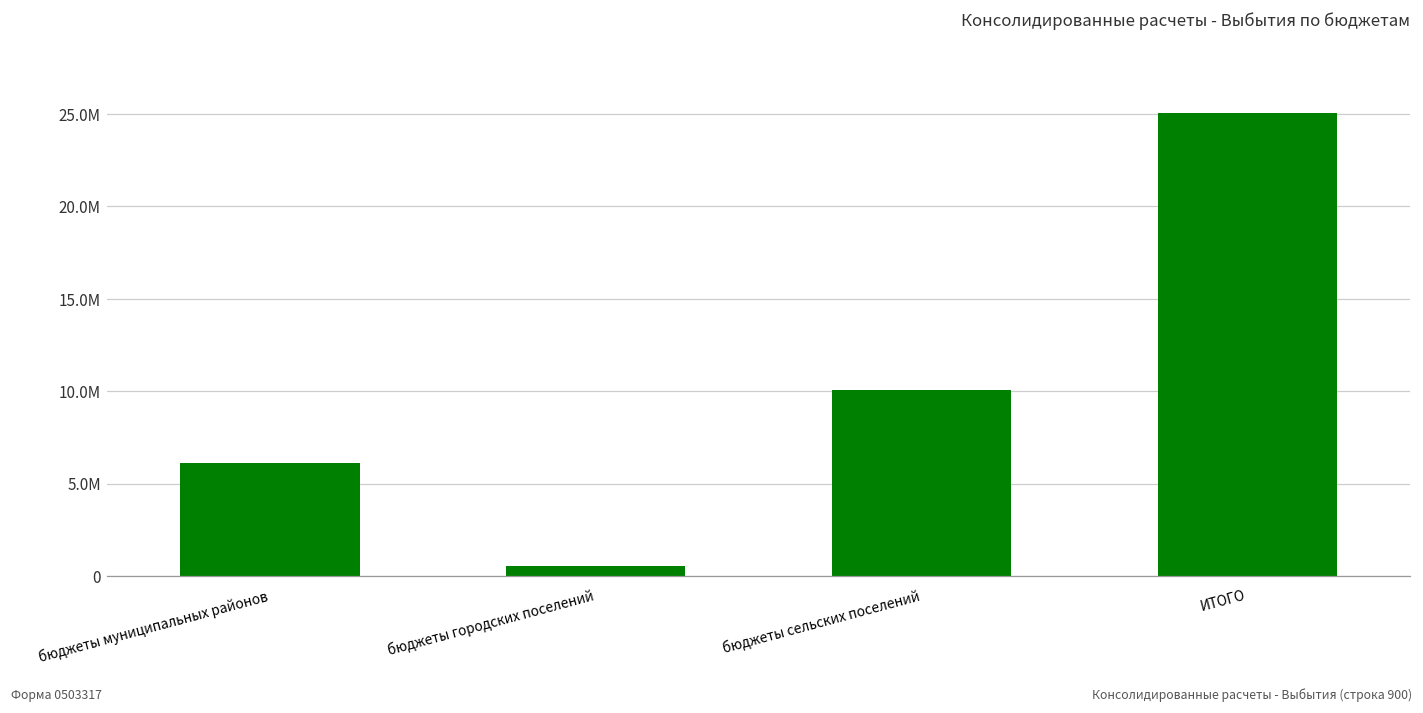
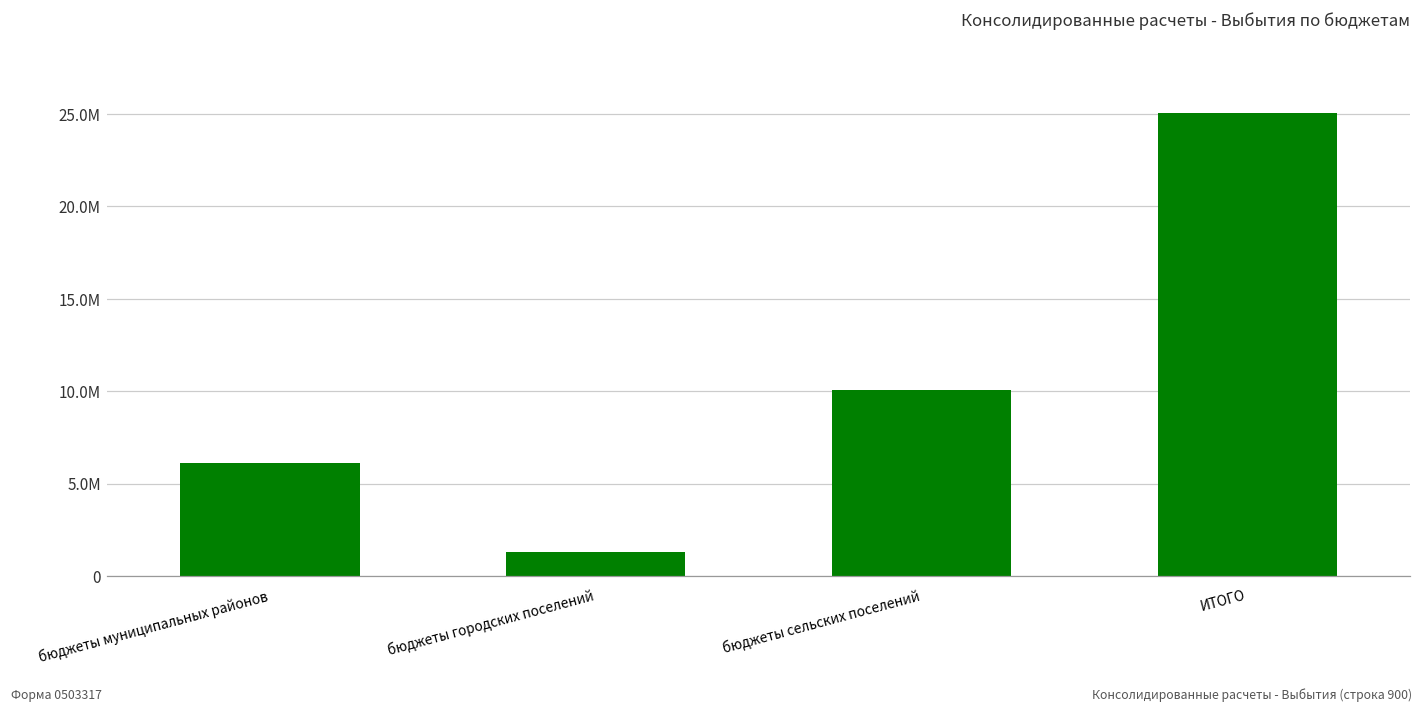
  {
    "бюджеты муниципальных районов": 6100000,
-   "бюджеты городских поселений": 600000,
+   "бюджеты городских поселений": 1300000,
    "бюджеты сельских поселений": 10100000,
    "ИТОГО": 25000000
  }
